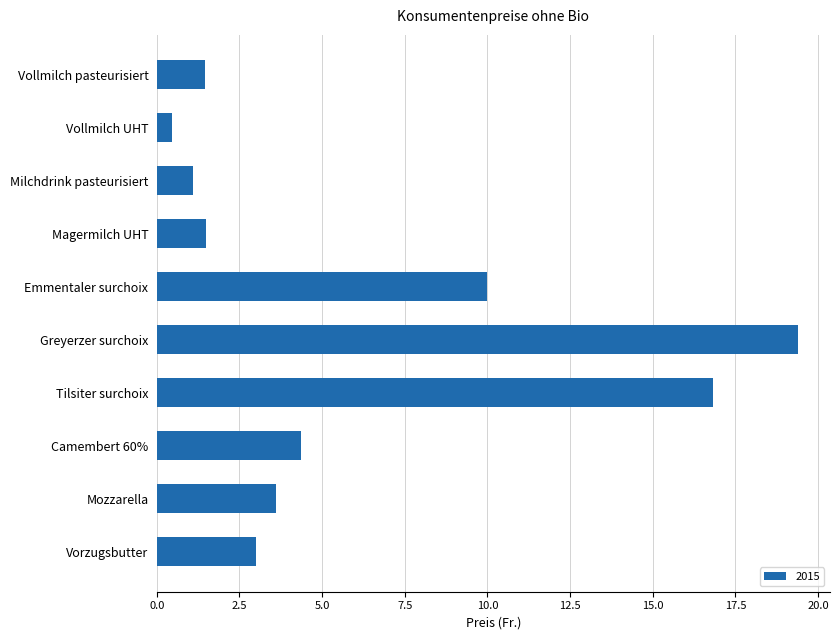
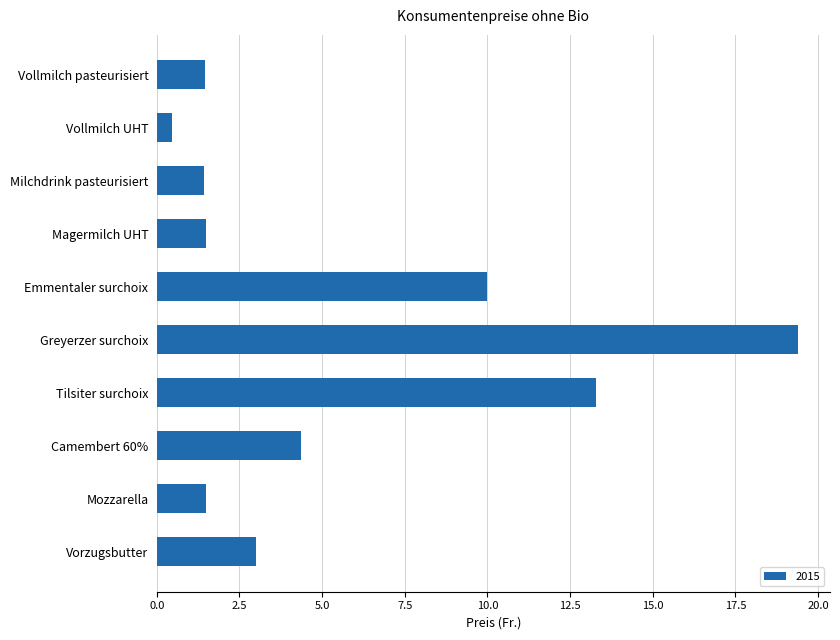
  {
    "Vollmilch pasteurisiert": 1.5,
    "Vollmilch UHT": 0.4,
-   "Milchdrink pasteurisiert": 1.1,
+   "Milchdrink pasteurisiert": 1.4,
    "Magermilch UHT": 1.5,
    "Emmentaler surchoix": 10.0,
    "Greyerzer surchoix": 19.4,
-   "Tilsiter surchoix": 16.8,
+   "Tilsiter surchoix": 13.3,
    "Camembert 60%": 4.4,
-   "Mozzarella": 3.6,
+   "Mozzarella": 1.5,
    "Vorzugsbutter": 3.0
  }
